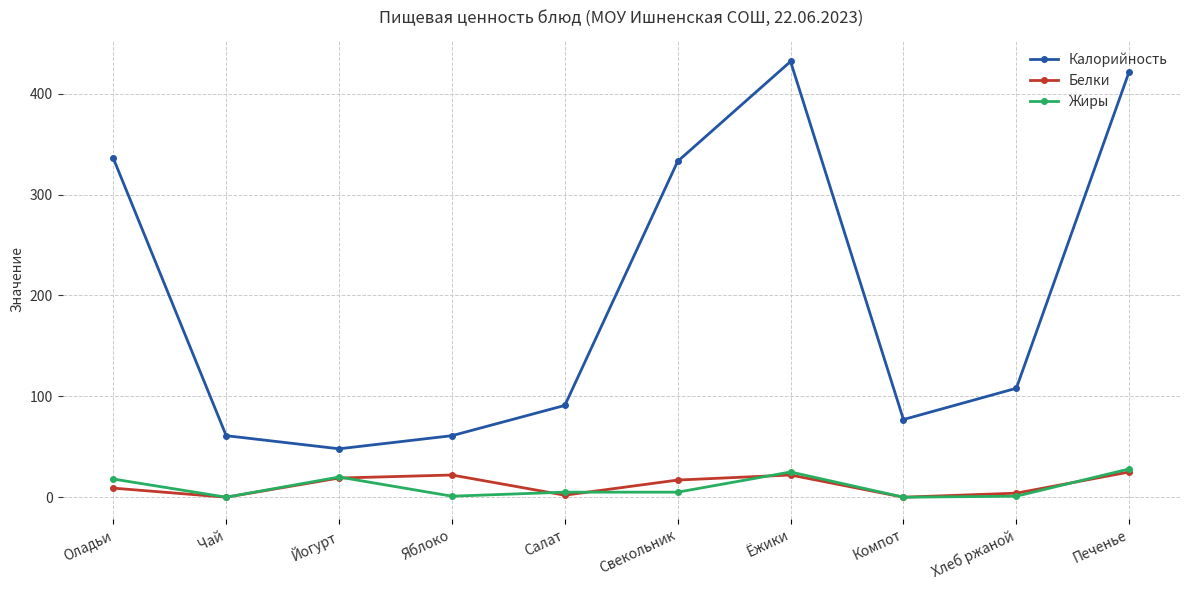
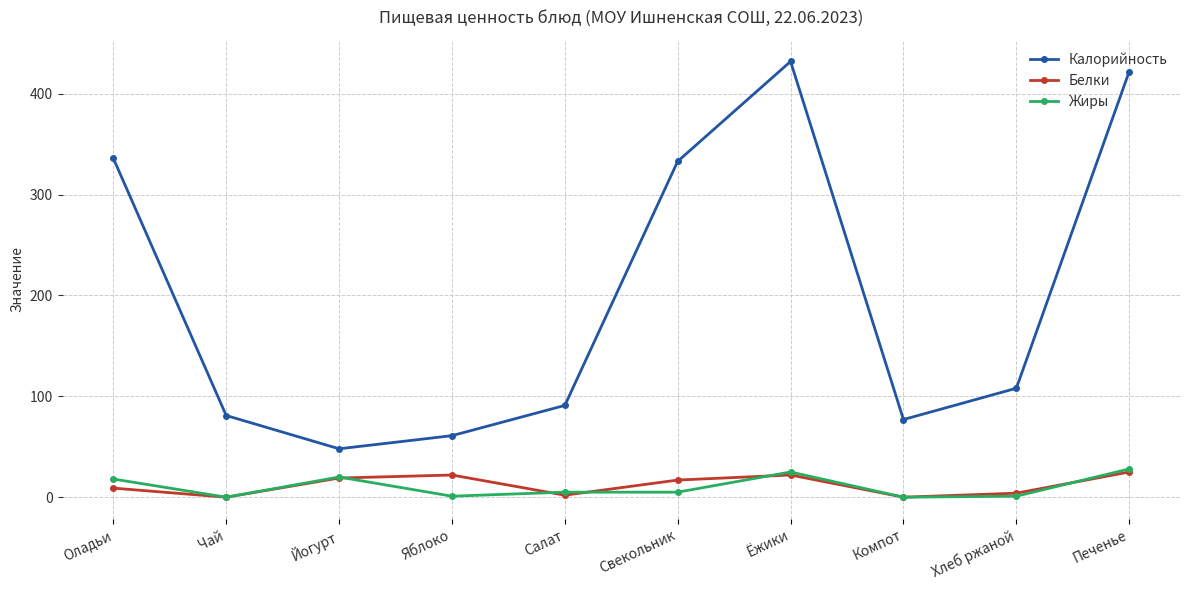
  {
    "Калорийность": {
      "Оладьи": 336,
-     "Чай": 61,
+     "Чай": 81,
      "Йогурт": 48,
      "Яблоко": 61,
      "Салат": 91,
      "Свекольник": 333,
      "Ёжики": 432,
      "Компот": 77,
      "Хлеб ржаной": 108,
      "Печенье": 422
    },
    "Белки": {
      "Оладьи": 9,
      "Яблоко": 22,
      "Салат": 2,
      "Свекольник": 17,
      "Ёжики": 22,
      "Хлеб ржаной": 4,
      "Печенье": 25
    },
    "Жиры": {
      "Оладьи": 18,
      "Яблоко": 1,
      "Салат": 5,
      "Свекольник": 5,
      "Ёжики": 25,
      "Хлеб ржаной": 1,
      "Печенье": 28
    }
  }
